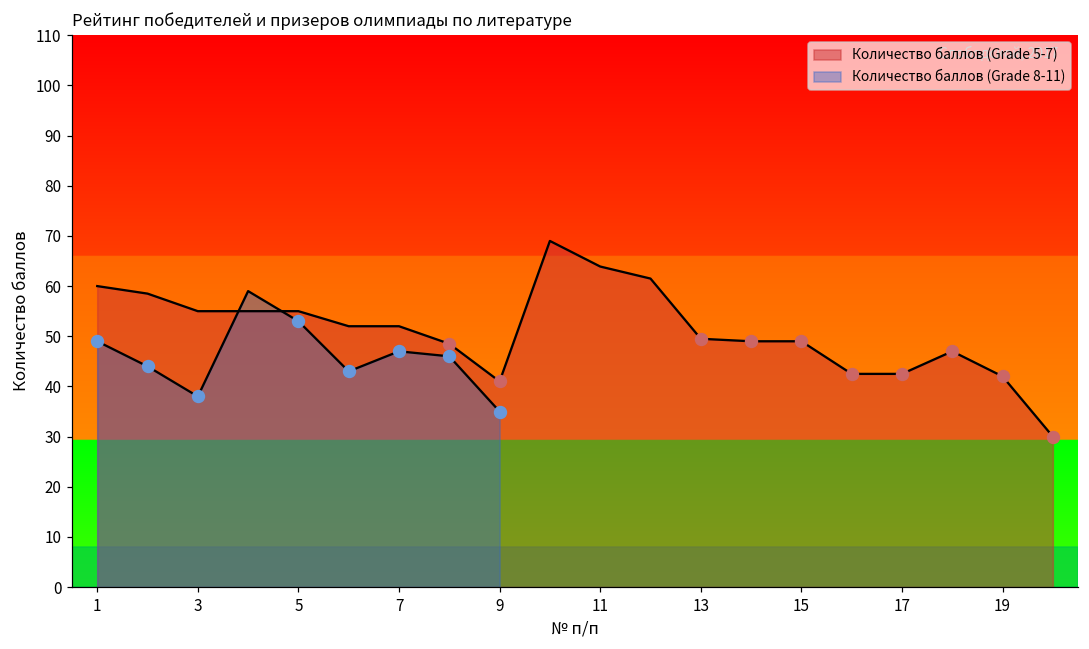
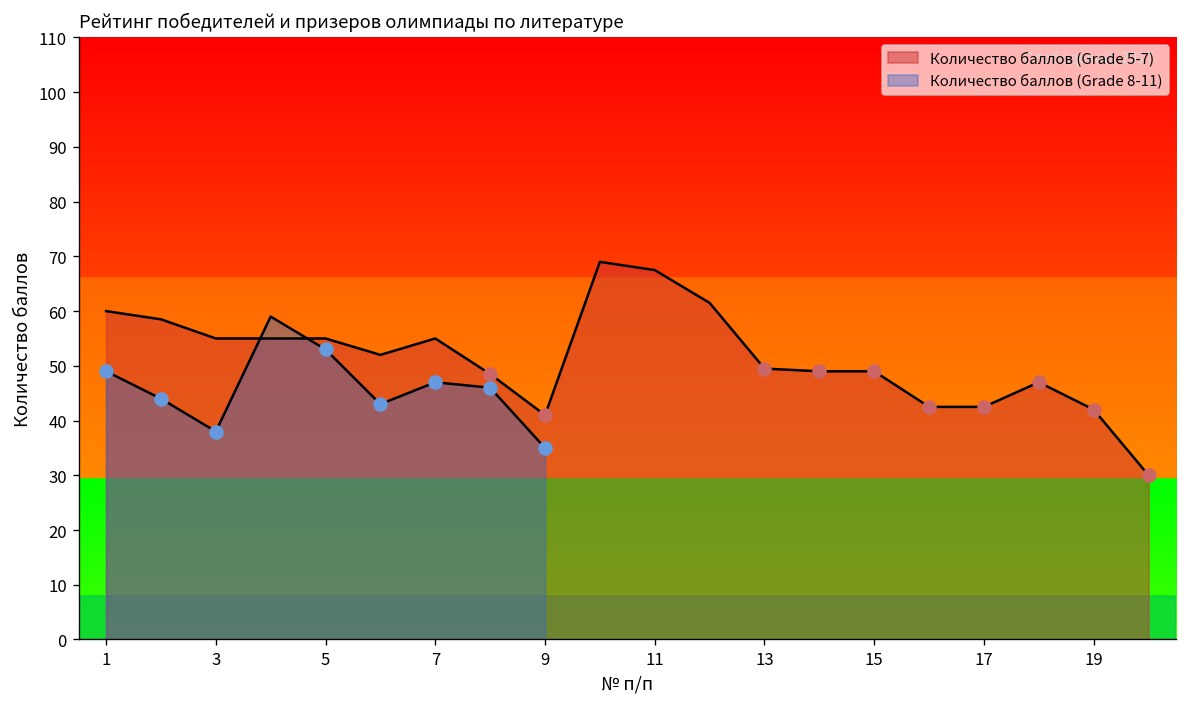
  {
    "Количество баллов (Grade 5-7)": {
      "1": 60,
      "3": 55,
      "5": 55,
-     "7": 52,
-     "11": 64
+     "7": 55,
+     "11": 68
    }
  }
